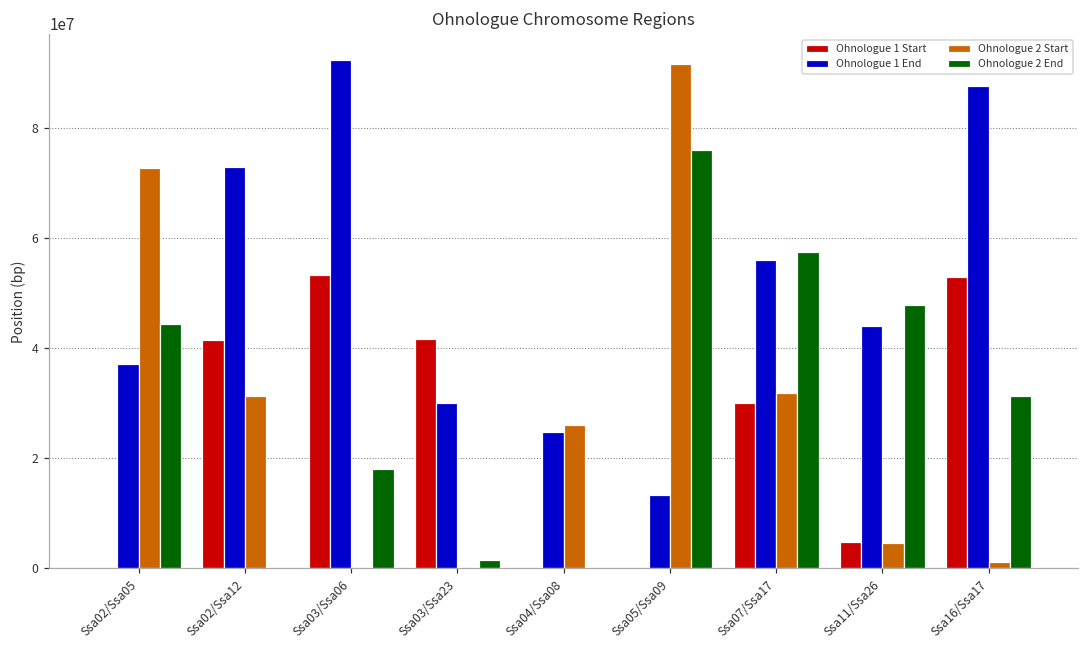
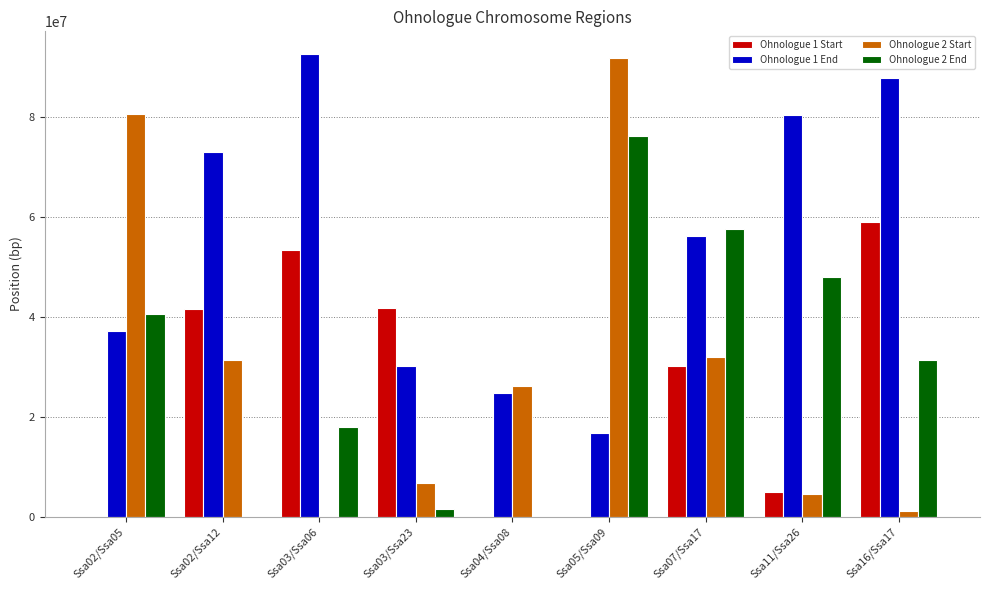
  {
    "Ohnologue 1 Start": {
      "Ssa02/Ssa05": 0,
      "Ssa02/Ssa12": 42000000,
      "Ssa03/Ssa06": 53000000,
      "Ssa03/Ssa23": 42000000,
      "Ssa04/Ssa08": 0,
      "Ssa05/Ssa09": 0,
      "Ssa07/Ssa17": 30000000,
      "Ssa11/Ssa26": 5000000,
-     "Ssa16/Ssa17": 53000000
+     "Ssa16/Ssa17": 59000000
    },
    "Ohnologue 1 End": {
      "Ssa02/Ssa05": 37000000,
      "Ssa02/Ssa12": 73000000,
      "Ssa03/Ssa06": 92000000,
      "Ssa03/Ssa23": 30000000,
      "Ssa04/Ssa08": 25000000,
-     "Ssa05/Ssa09": 13000000,
+     "Ssa05/Ssa09": 17000000,
      "Ssa07/Ssa17": 56000000,
-     "Ssa11/Ssa26": 44000000,
+     "Ssa11/Ssa26": 80000000,
      "Ssa16/Ssa17": 88000000
    },
    "Ohnologue 2 Start": {
-     "Ssa02/Ssa05": 73000000,
+     "Ssa02/Ssa05": 80000000,
      "Ssa02/Ssa12": 31000000,
      "Ssa03/Ssa06": 0,
-     "Ssa03/Ssa23": 0,
+     "Ssa03/Ssa23": 7000000,
      "Ssa04/Ssa08": 26000000,
      "Ssa05/Ssa09": 92000000,
      "Ssa07/Ssa17": 32000000,
      "Ssa11/Ssa26": 5000000,
      "Ssa16/Ssa17": 1000000
    },
    "Ohnologue 2 End": {
-     "Ssa02/Ssa05": 44000000,
+     "Ssa02/Ssa05": 41000000,
      "Ssa02/Ssa12": 0,
      "Ssa03/Ssa06": 18000000,
      "Ssa03/Ssa23": 1000000,
      "Ssa04/Ssa08": 0,
      "Ssa05/Ssa09": 76000000,
      "Ssa07/Ssa17": 58000000,
      "Ssa11/Ssa26": 48000000,
      "Ssa16/Ssa17": 31000000
    }
  }
